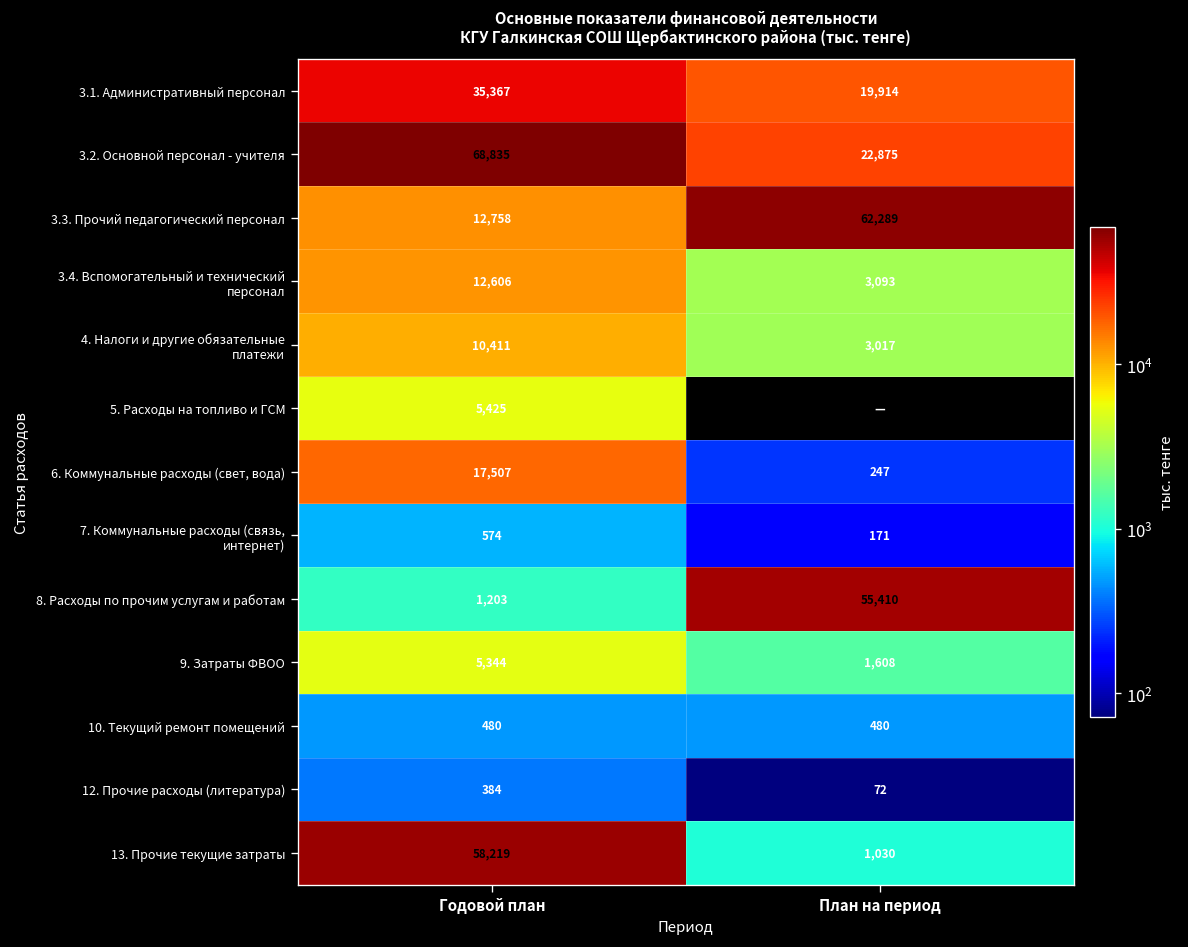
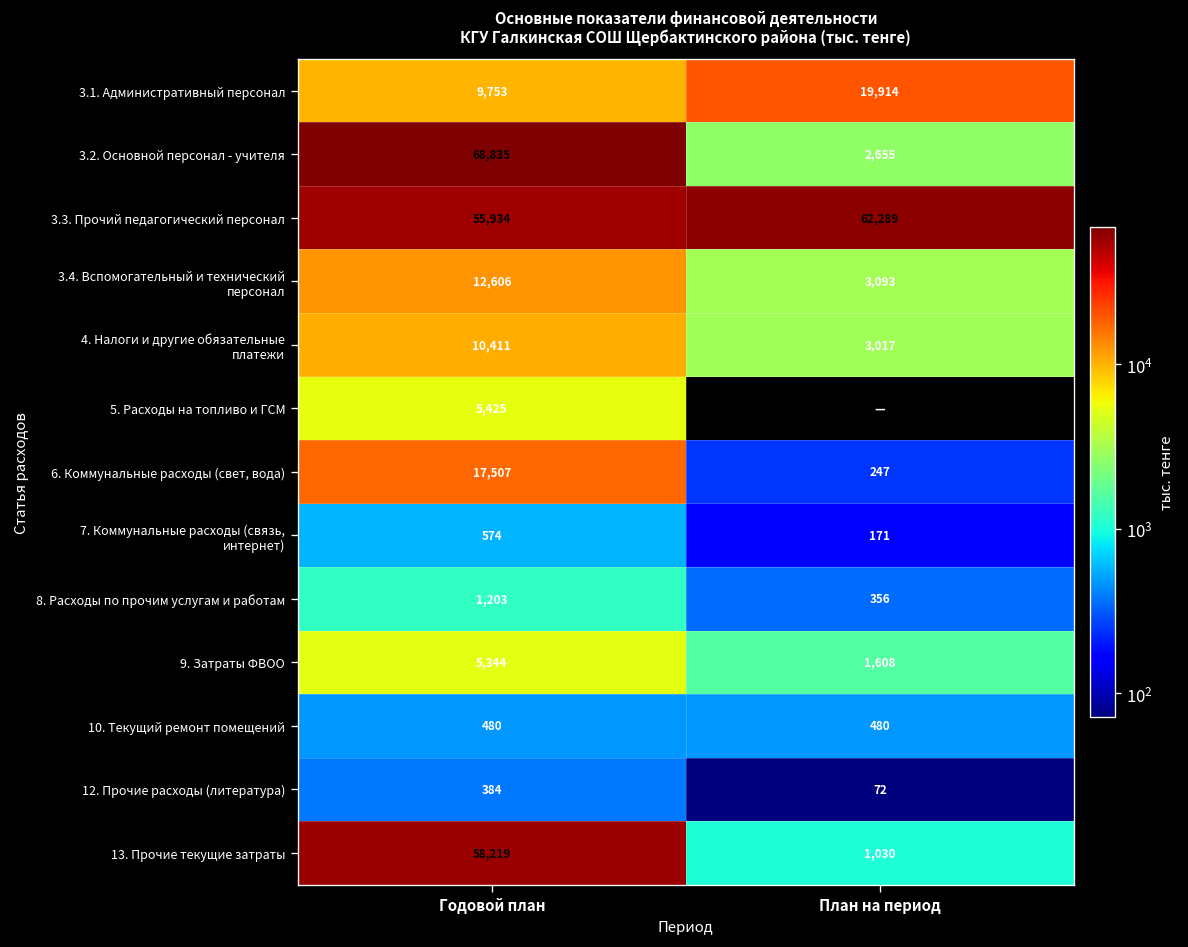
  {
    "3.1. Административный персонал": {
-     "Годовой план": "35,367",
+     "Годовой план": "9,753",
      "План на период": "19,914"
    },
    "3.2. Основной персонал - учителя": {
      "Годовой план": "68,835",
-     "План на период": "22,875"
+     "План на период": "2,655"
    },
    "3.3. Прочий педагогический персонал": {
-     "Годовой план": "12,758",
+     "Годовой план": "55,934",
      "План на период": "62,289"
    },
    "3.4. Вспомогательный и технический персонал": {
      "Годовой план": "12,606",
      "План на период": "3,093"
    },
    "4. Налоги и другие обязательные платежи": {
      "Годовой план": "10,411",
      "План на период": "3,017"
    },
    "5. Расходы на топливо и ГСМ": {
      "Годовой план": "5,425"
    },
    "6. Коммунальные расходы (свет, вода)": {
      "Годовой план": "17,507",
      "План на период": "247"
    },
    "7. Коммунальные расходы (связь, интернет)": {
      "Годовой план": "574",
      "План на период": "171"
    },
    "8. Расходы по прочим услугам и работам": {
      "Годовой план": "1,203",
-     "План на период": "55,410"
+     "План на период": "356"
    },
    "9. Затраты ФВОО": {
      "Годовой план": "5,344",
      "План на период": "1,608"
    },
    "10. Текущий ремонт помещений": {
      "Годовой план": "480",
      "План на период": "480"
    },
    "12. Прочие расходы (литература)": {
      "Годовой план": "384",
      "План на период": "72"
    },
    "13. Прочие текущие затраты": {
      "Годовой план": "58,219",
      "План на период": "1,030"
    }
  }
